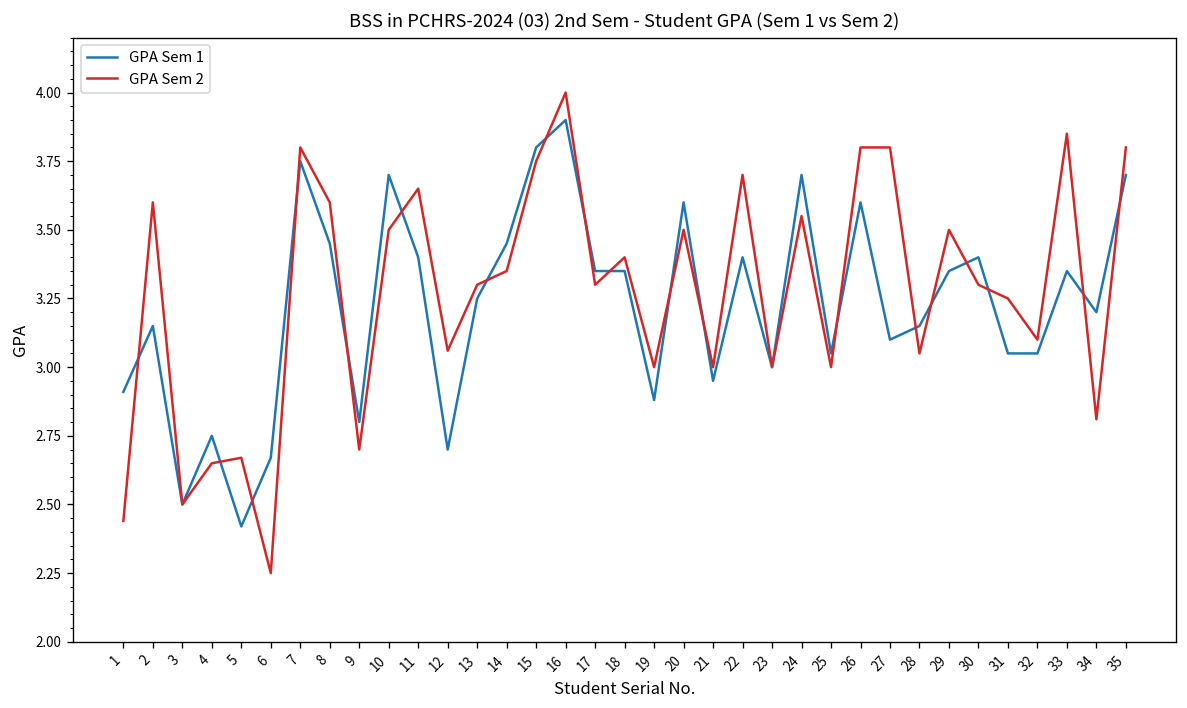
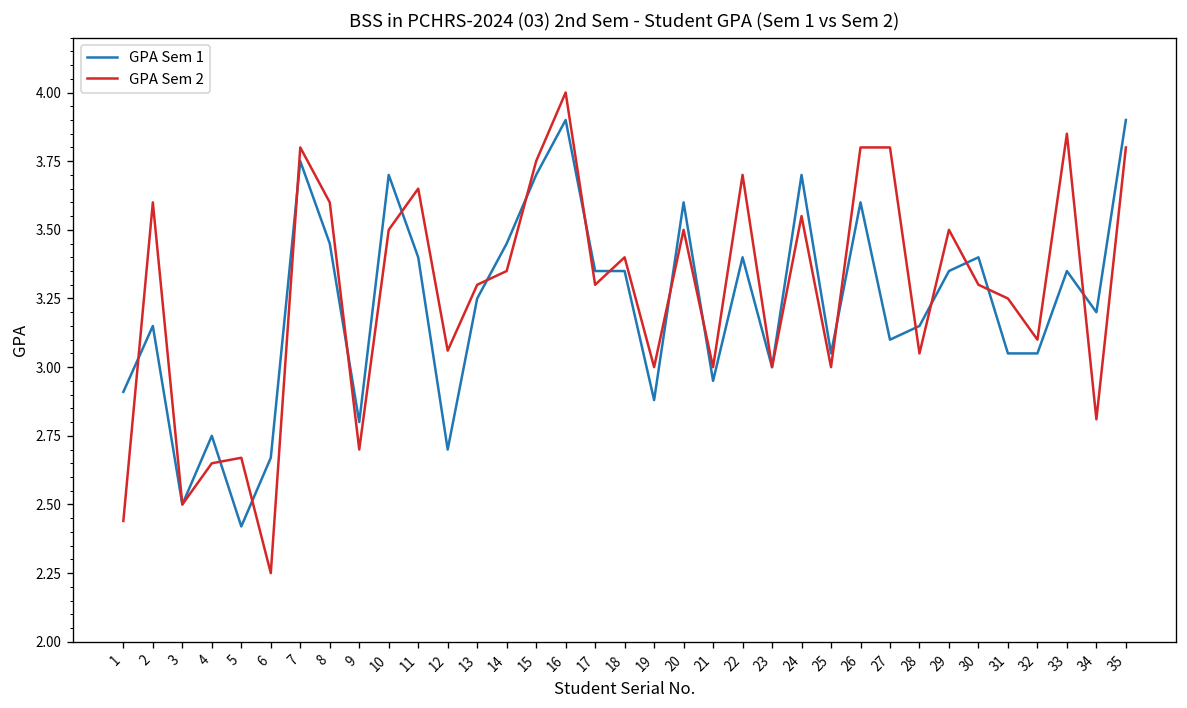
  {
    "GPA Sem 1": {
      "1": 2.9,
      "2": 3.15,
      "4": 2.75,
      "5": 2.42,
      "6": 2.67,
      "7": 3.75,
      "8": 3.45,
      "9": 2.8,
      "10": 3.7,
      "11": 3.4,
      "12": 2.7,
      "13": 3.25,
      "14": 3.45,
-     "15": 3.8,
+     "15": 3.7,
      "16": 3.9,
      "17": 3.35,
      "18": 3.35,
      "19": 2.88,
      "20": 3.6,
      "21": 2.95,
      "22": 3.4,
      "24": 3.7,
      "25": 3.05,
      "26": 3.6,
      "27": 3.1,
      "28": 3.15,
      "29": 3.35,
      "30": 3.4,
      "31": 3.05,
      "32": 3.05,
      "33": 3.35,
      "34": 3.2,
-     "35": 3.7
+     "35": 3.9
    },
    "GPA Sem 2": {
      "1": 2.44,
      "2": 3.6,
      "4": 2.65,
      "5": 2.67,
      "6": 2.25,
      "7": 3.8,
      "8": 3.6,
      "9": 2.7,
      "10": 3.5,
      "11": 3.65,
      "12": 3.06,
      "13": 3.3,
      "14": 3.35,
      "15": 3.75,
      "16": 4.0,
      "17": 3.3,
      "18": 3.4,
      "19": 3.0,
      "20": 3.5,
      "21": 3.0,
      "22": 3.7,
      "24": 3.55,
      "25": 3.0,
      "26": 3.8,
      "27": 3.8,
      "28": 3.05,
      "29": 3.5,
      "30": 3.3,
      "31": 3.25,
      "32": 3.1,
      "33": 3.85,
      "34": 2.8,
      "35": 3.8
    }
  }
